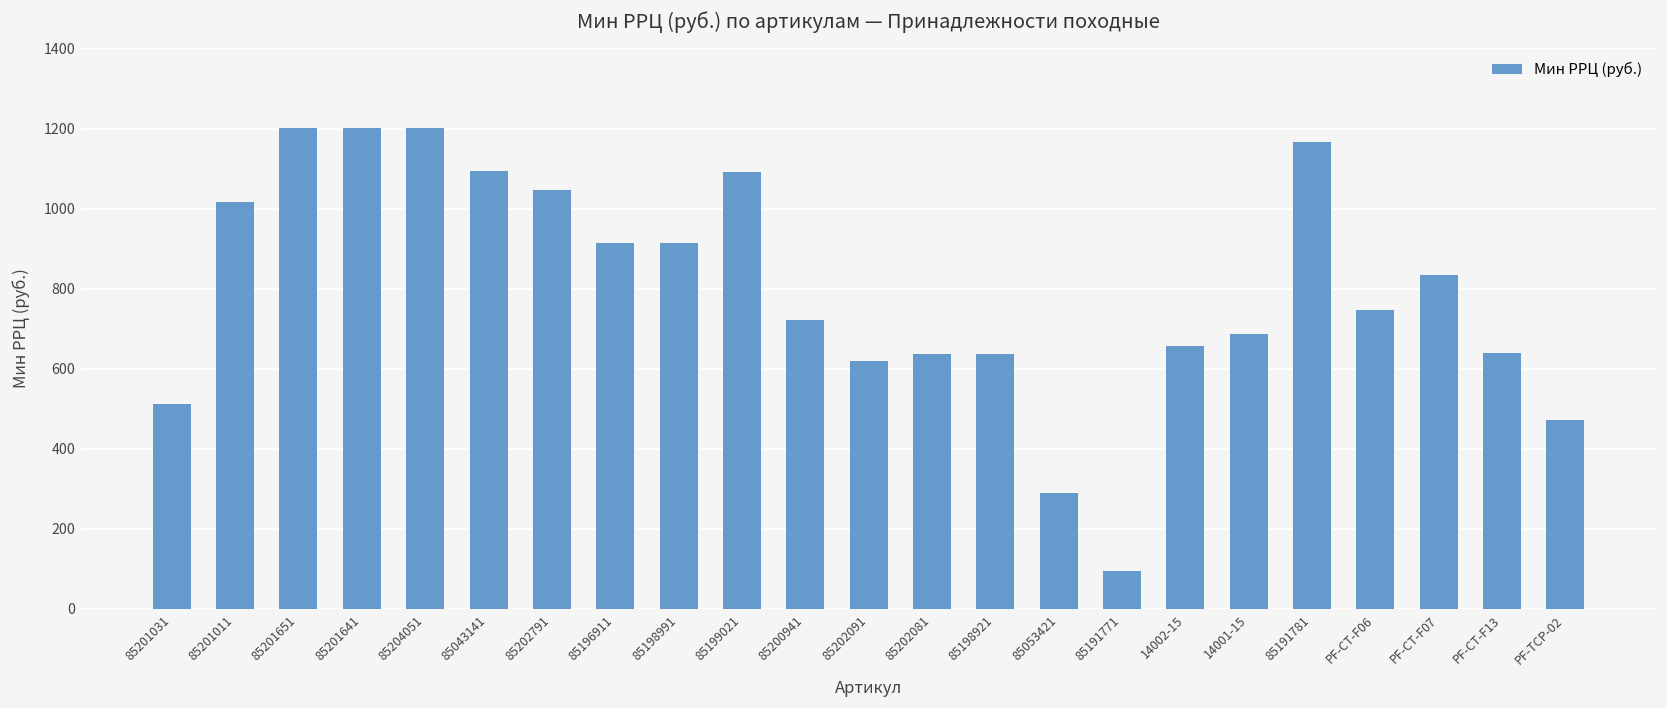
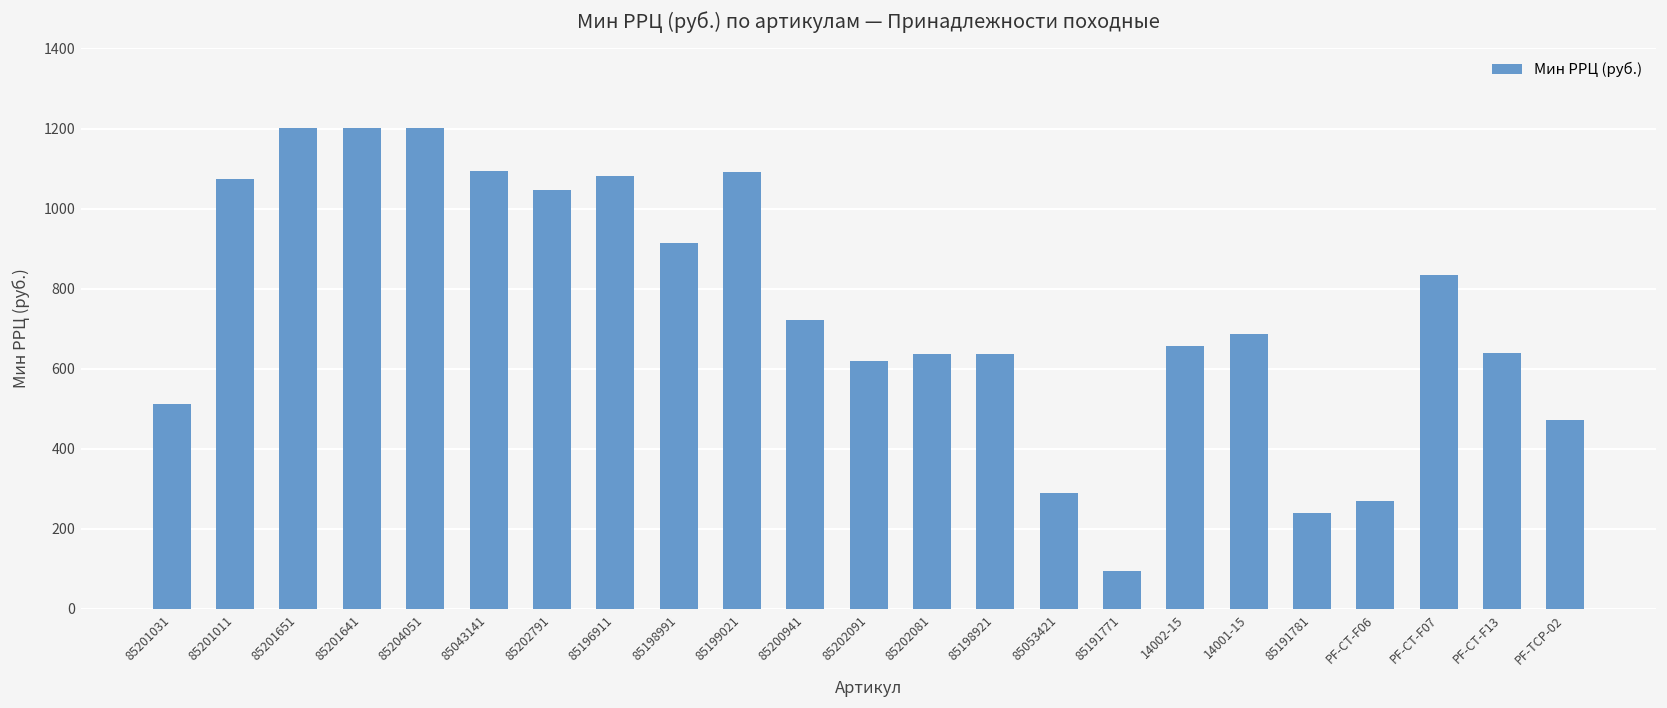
  {
    "85201031": 510,
-   "85201011": 1020,
+   "85201011": 1070,
    "85201651": 1200,
    "85201641": 1200,
    "85204051": 1200,
    "85043141": 1100,
    "85202791": 1050,
-   "85196911": 910,
+   "85196911": 1080,
    "85198991": 910,
    "85199021": 1090,
    "85200941": 720,
    "85202091": 620,
    "85202081": 640,
    "85198921": 640,
    "85053421": 290,
    "85191771": 100,
    "14002-15": 660,
    "14001-15": 690,
-   "85191781": 1170,
-   "PF-CT-F06": 750,
+   "85191781": 240,
+   "PF-CT-F06": 270,
    "PF-CT-F07": 830,
    "PF-CT-F13": 640,
    "PF-TCP-02": 470
  }
